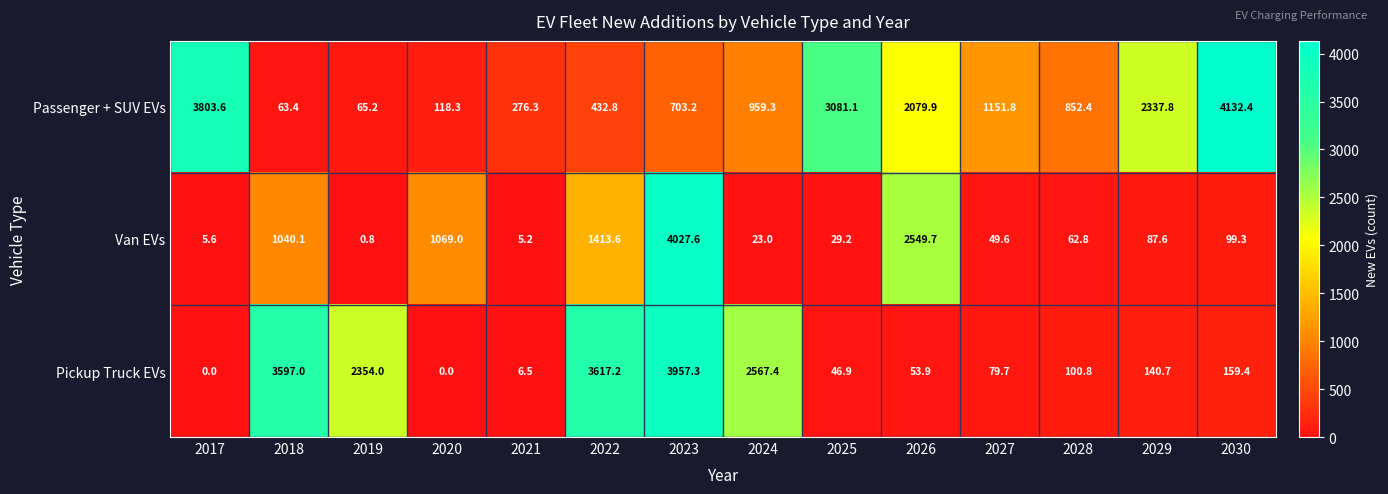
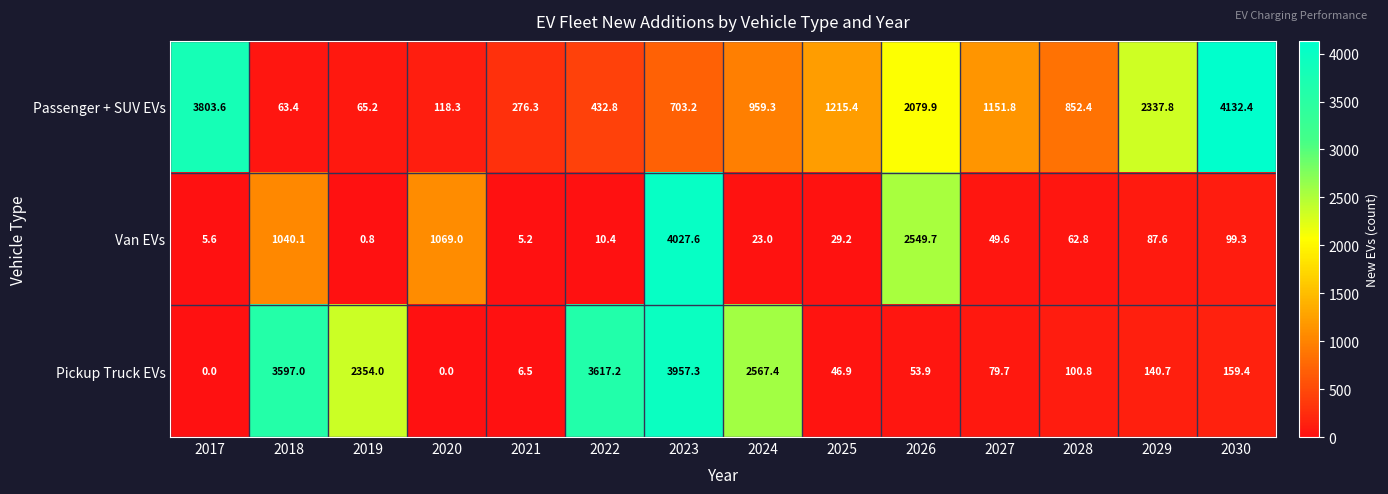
  {
    "Passenger + SUV EVs": {
      "2017": 3803.6,
      "2018": 63.4,
      "2019": 65.2,
      "2020": 118.3,
      "2021": 276.3,
      "2022": 432.8,
      "2023": 703.2,
      "2024": 959.3,
-     "2025": 3081.1,
+     "2025": 1215.4,
      "2026": 2079.9,
      "2027": 1151.8,
      "2028": 852.4,
      "2029": 2337.8,
      "2030": 4132.4
    },
    "Van EVs": {
      "2017": 5.6,
      "2018": 1040.1,
      "2019": 0.8,
      "2020": 1069.0,
      "2021": 5.2,
-     "2022": 1413.6,
+     "2022": 10.4,
      "2023": 4027.6,
      "2024": 23.0,
      "2025": 29.2,
      "2026": 2549.7,
      "2027": 49.6,
      "2028": 62.8,
      "2029": 87.6,
      "2030": 99.3
    },
    "Pickup Truck EVs": {
      "2017": 0.0,
      "2018": 3597.0,
      "2019": 2354.0,
      "2020": 0.0,
      "2021": 6.5,
      "2022": 3617.2,
      "2023": 3957.3,
      "2024": 2567.4,
      "2025": 46.9,
      "2026": 53.9,
      "2027": 79.7,
      "2028": 100.8,
      "2029": 140.7,
      "2030": 159.4
    }
  }
